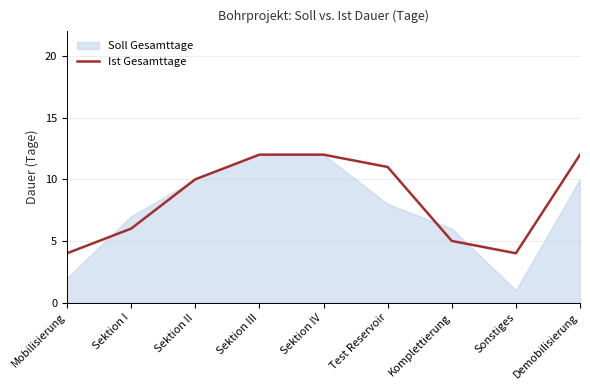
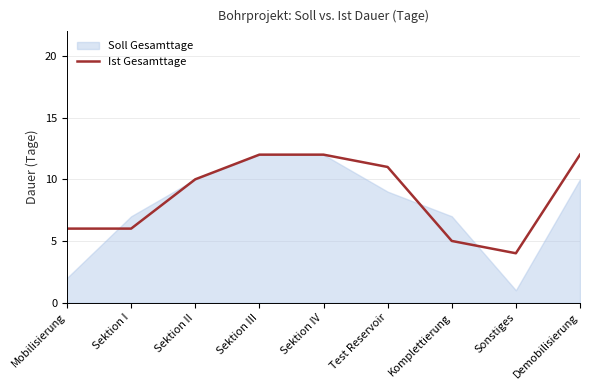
  {
    "Ist Gesamttage": {
-     "Mobilisierung": 4,
+     "Mobilisierung": 6,
      "Sektion I": 6,
      "Test Reservoir": 11,
      "Komplettierung": 5,
      "Sonstiges": 4,
      "Demobilisierung": 12
    },
    "Soll Gesamttage": {
      "Mobilisierung": 2,
      "Sektion I": 7,
-     "Test Reservoir": 8,
-     "Komplettierung": 6,
+     "Test Reservoir": 9,
+     "Komplettierung": 7,
      "Sonstiges": 1,
      "Demobilisierung": 10
    }
  }
